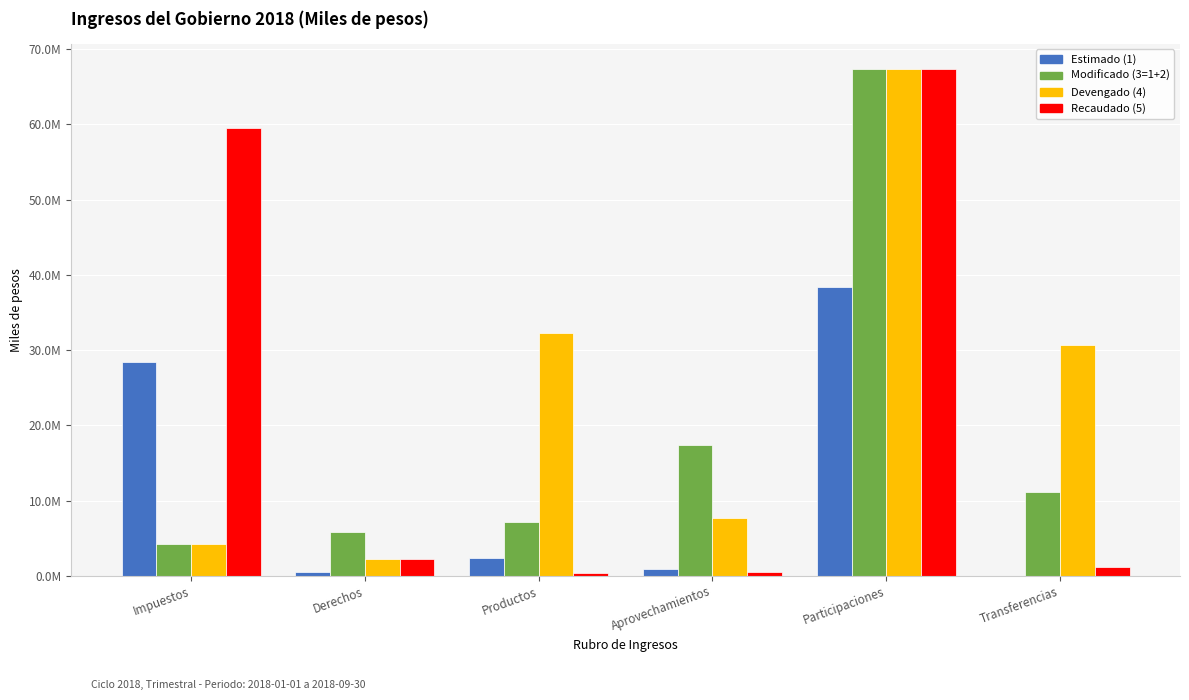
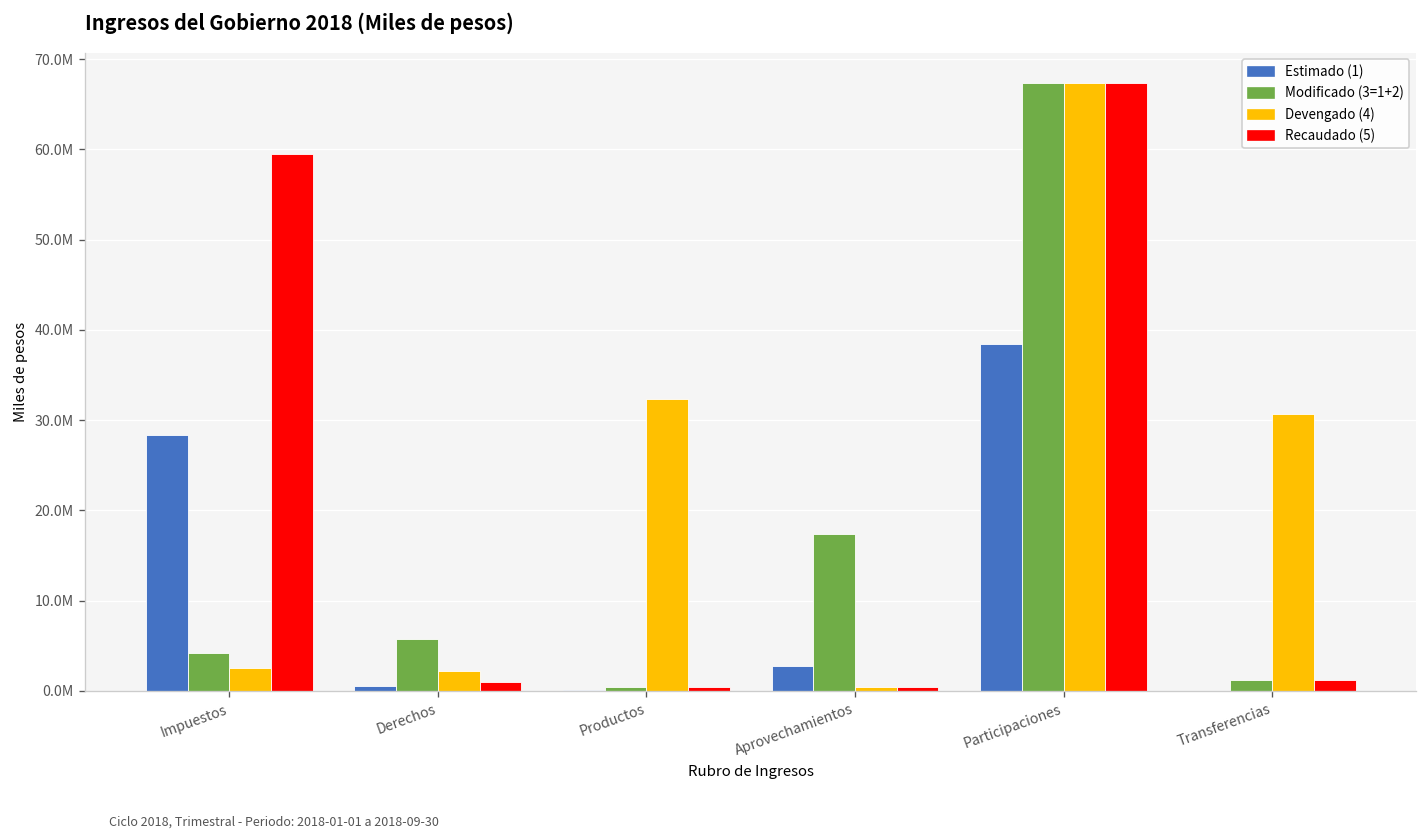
  {
    "Estimado (1)": {
      "Impuestos": 28000000,
      "Derechos": 1000000,
-     "Productos": 2000000,
-     "Aprovechamientos": 1000000,
+     "Productos": 0,
+     "Aprovechamientos": 3000000,
      "Participaciones": 38000000,
      "Transferencias": 0
    },
    "Modificado (3=1+2)": {
      "Impuestos": 4000000,
      "Derechos": 6000000,
-     "Productos": 7000000,
+     "Productos": 0,
      "Aprovechamientos": 17000000,
      "Participaciones": 67000000,
-     "Transferencias": 11000000
+     "Transferencias": 1000000
    },
    "Devengado (4)": {
-     "Impuestos": 4000000,
+     "Impuestos": 3000000,
      "Derechos": 2000000,
      "Productos": 32000000,
-     "Aprovechamientos": 8000000,
+     "Aprovechamientos": 0,
      "Participaciones": 67000000,
      "Transferencias": 31000000
    },
    "Recaudado (5)": {
      "Impuestos": 60000000,
-     "Derechos": 2000000,
+     "Derechos": 1000000,
      "Productos": 0,
      "Aprovechamientos": 0,
      "Participaciones": 67000000,
      "Transferencias": 1000000
    }
  }
